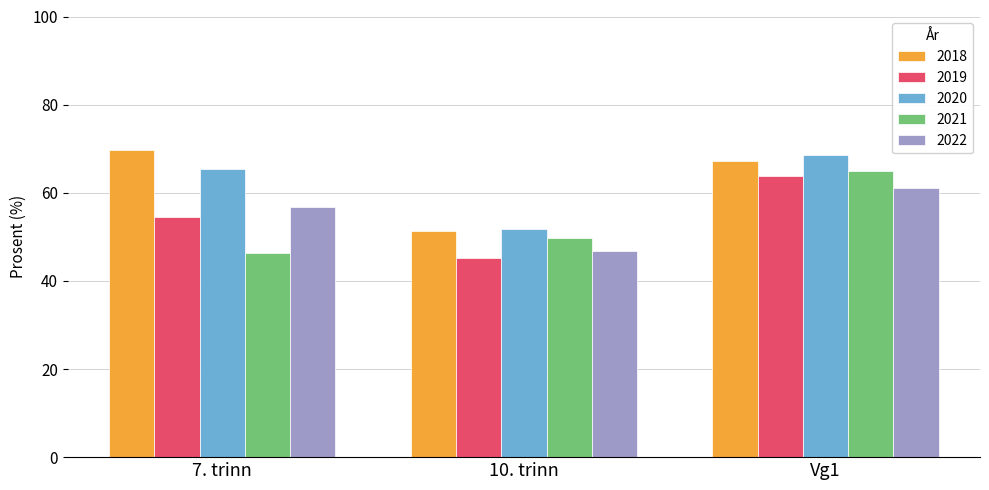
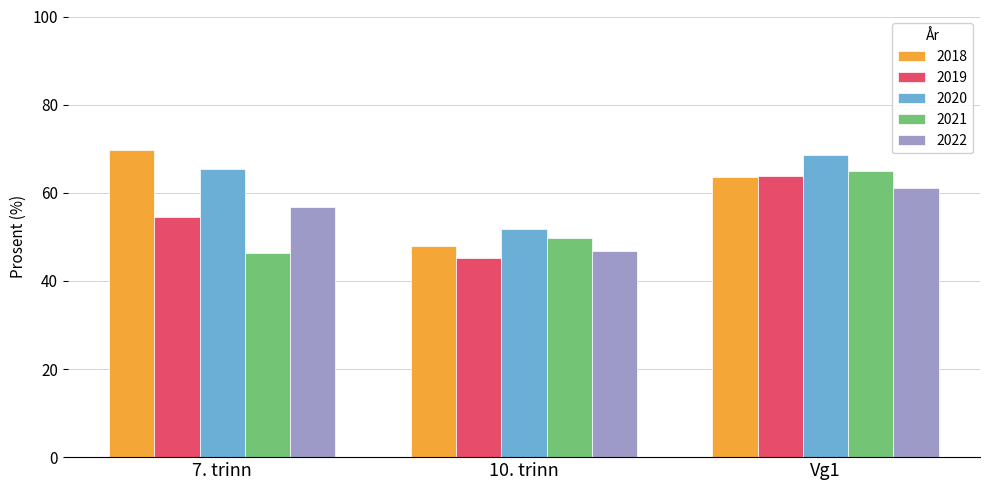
  {
    "2018": {
      "7. trinn": 70,
-     "10. trinn": 51,
-     "Vg1": 67
+     "10. trinn": 48,
+     "Vg1": 64
    },
    "2019": {
      "7. trinn": 54,
      "10. trinn": 45,
      "Vg1": 64
    },
    "2021": {
      "7. trinn": 46,
      "10. trinn": 50,
      "Vg1": 65
    }
  }
